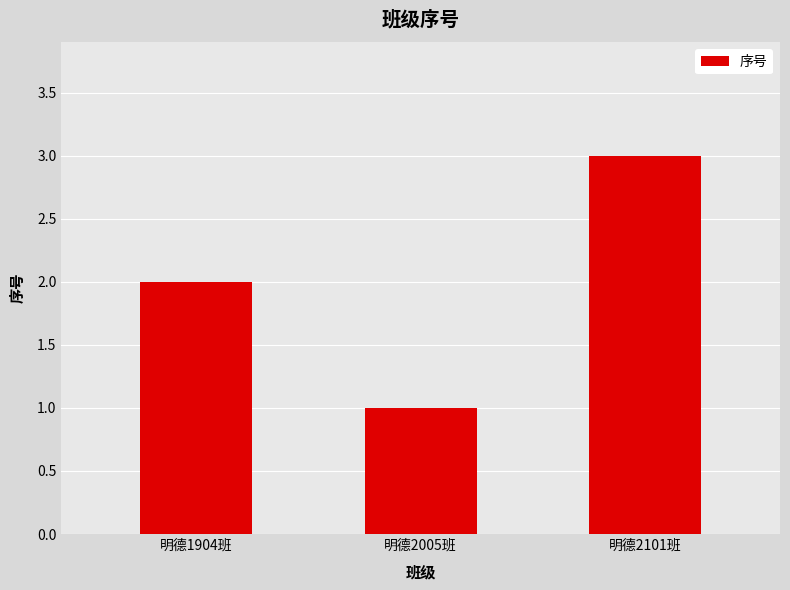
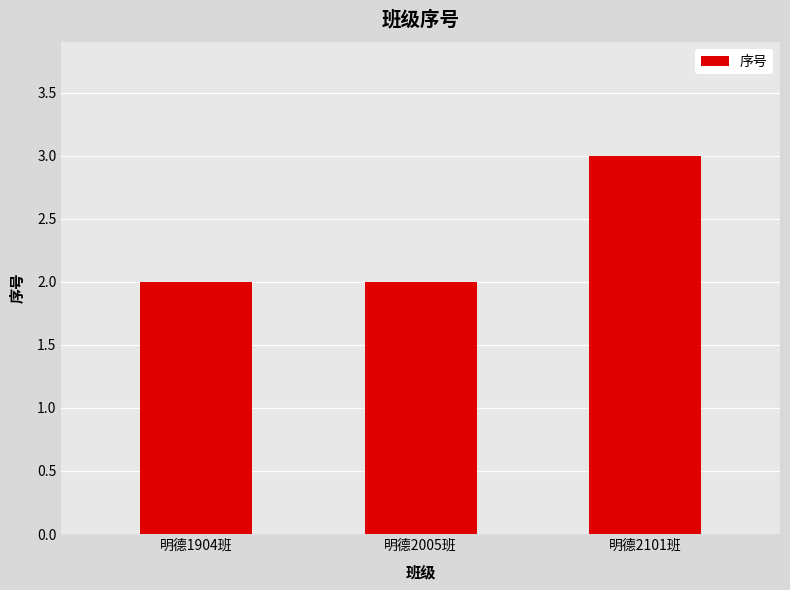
  {
    "明德1904班": 2,
-   "明德2005班": 1,
+   "明德2005班": 2,
    "明德2101班": 3
  }
